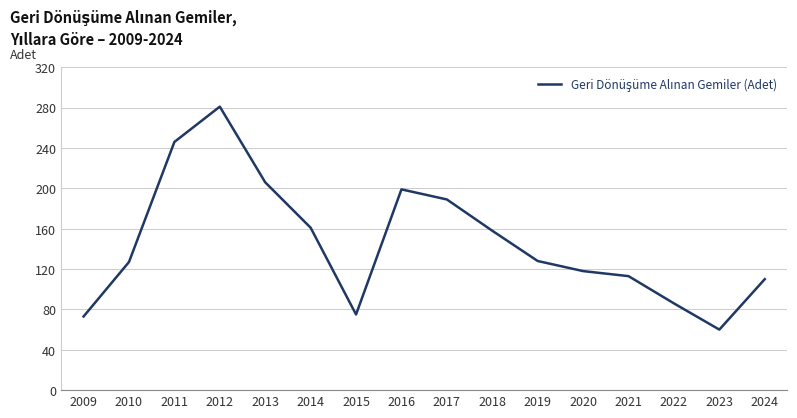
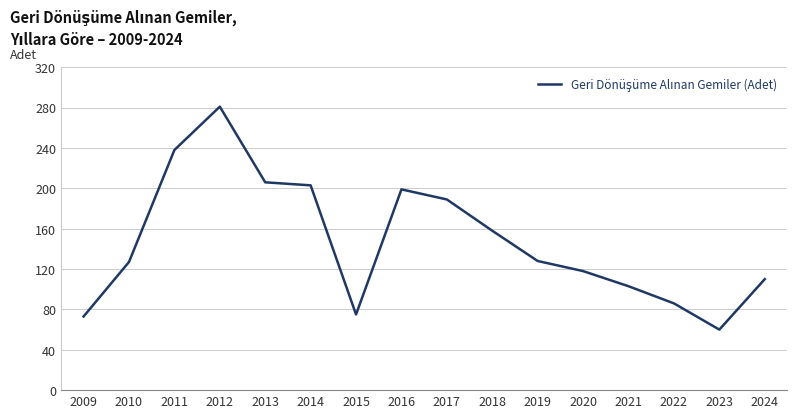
  {
    "2009": 73,
    "2010": 127,
-   "2011": 246,
+   "2011": 238,
    "2012": 281,
    "2013": 206,
-   "2014": 161,
+   "2014": 203,
    "2015": 75,
    "2016": 199,
    "2017": 189,
    "2018": 158,
    "2019": 128,
    "2020": 118,
-   "2021": 113,
+   "2021": 103,
    "2022": 86,
    "2023": 60,
    "2024": 110
  }
